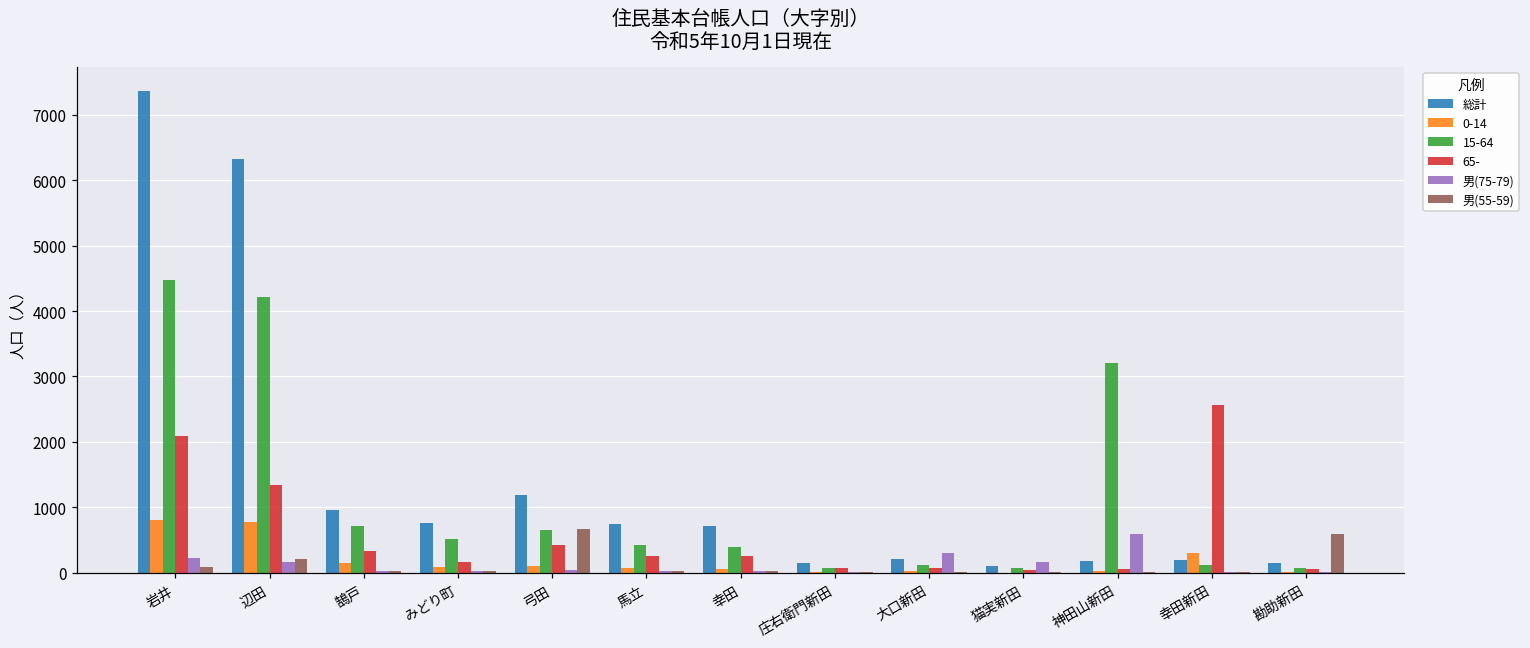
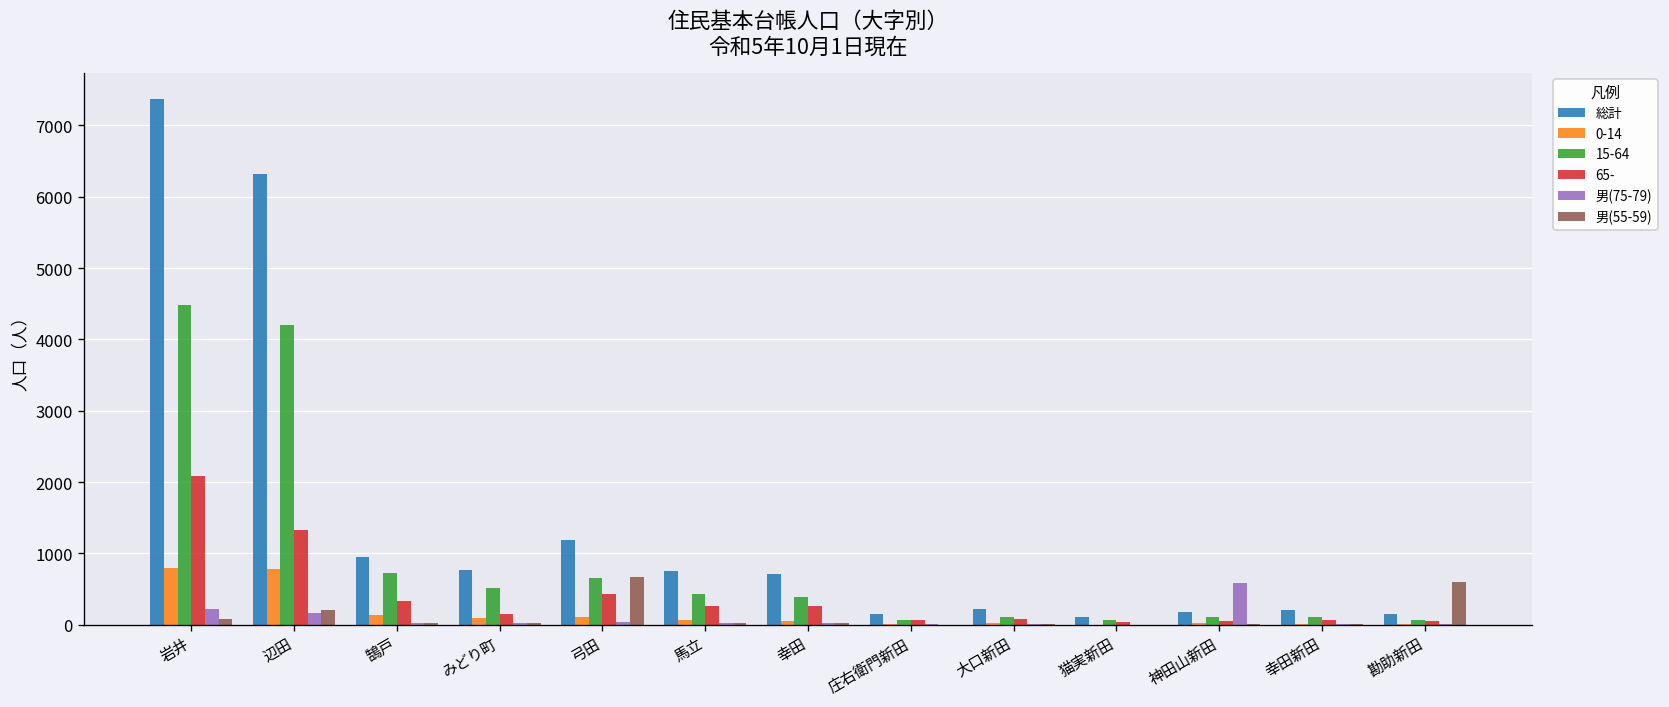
  {
    "総計": {
      "岩井": 7400,
      "辺田": 6300,
      "鵠戸": 1000,
      "みどり町": 800,
      "弓田": 1200,
      "馬立": 800,
      "幸田": 700,
      "庄右衛門新田": 200,
      "大口新田": 200,
      "猫実新田": 100,
      "神田山新田": 200,
      "幸田新田": 200,
      "勘助新田": 200
    },
    "0-14": {
      "岩井": 800,
      "辺田": 800,
      "鵠戸": 100,
      "みどり町": 100,
      "弓田": 100,
      "馬立": 100,
      "幸田": 100,
-     "幸田新田": 300
+     "幸田新田": 0
    },
    "15-64": {
      "岩井": 4500,
      "辺田": 4200,
      "鵠戸": 700,
      "みどり町": 500,
      "弓田": 700,
      "馬立": 400,
      "幸田": 400,
      "庄右衛門新田": 100,
      "大口新田": 100,
      "猫実新田": 100,
-     "神田山新田": 3200,
+     "神田山新田": 100,
      "幸田新田": 100,
      "勘助新田": 100
    },
    "65-": {
      "岩井": 2100,
      "辺田": 1300,
      "鵠戸": 300,
      "みどり町": 200,
      "弓田": 400,
      "馬立": 300,
      "幸田": 300,
      "庄右衛門新田": 100,
      "大口新田": 100,
      "神田山新田": 100,
-     "幸田新田": 2600,
+     "幸田新田": 100,
      "勘助新田": 100
    },
    "男(75-79)": {
      "岩井": 200,
      "辺田": 200,
-     "大口新田": 300,
-     "猫実新田": 200,
+     "大口新田": 0,
+     "猫実新田": 0,
      "神田山新田": 600
    },
    "男(55-59)": {
      "岩井": 100,
      "辺田": 200,
      "弓田": 700,
      "勘助新田": 600
    }
  }
